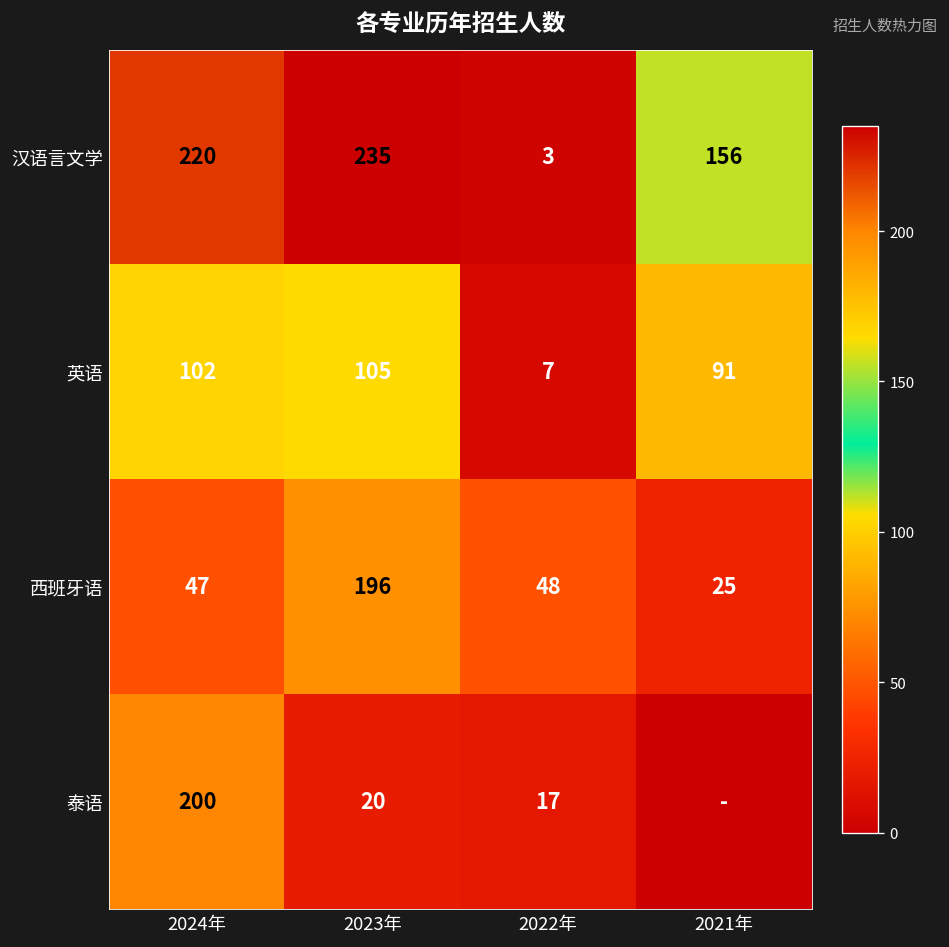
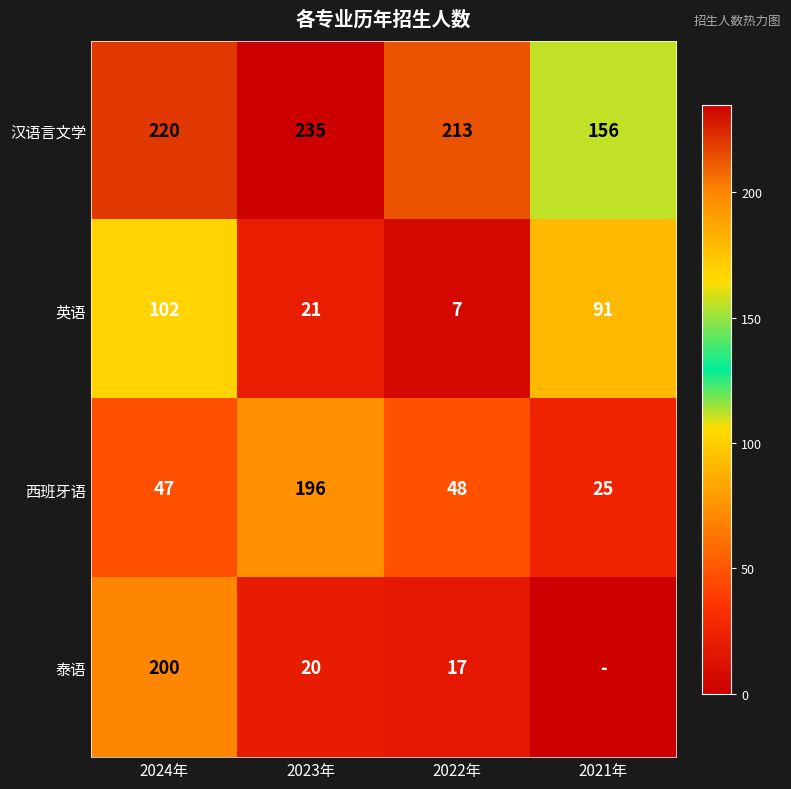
  {
    "汉语言文学": {
      "2024年": 220,
      "2023年": 235,
-     "2022年": 3,
+     "2022年": 213,
      "2021年": 156
    },
    "英语": {
      "2024年": 102,
-     "2023年": 105,
+     "2023年": 21,
      "2022年": 7,
      "2021年": 91
    },
    "西班牙语": {
      "2024年": 47,
      "2023年": 196,
      "2022年": 48,
      "2021年": 25
    },
    "泰语": {
      "2024年": 200,
      "2023年": 20,
      "2022年": 17
    }
  }
